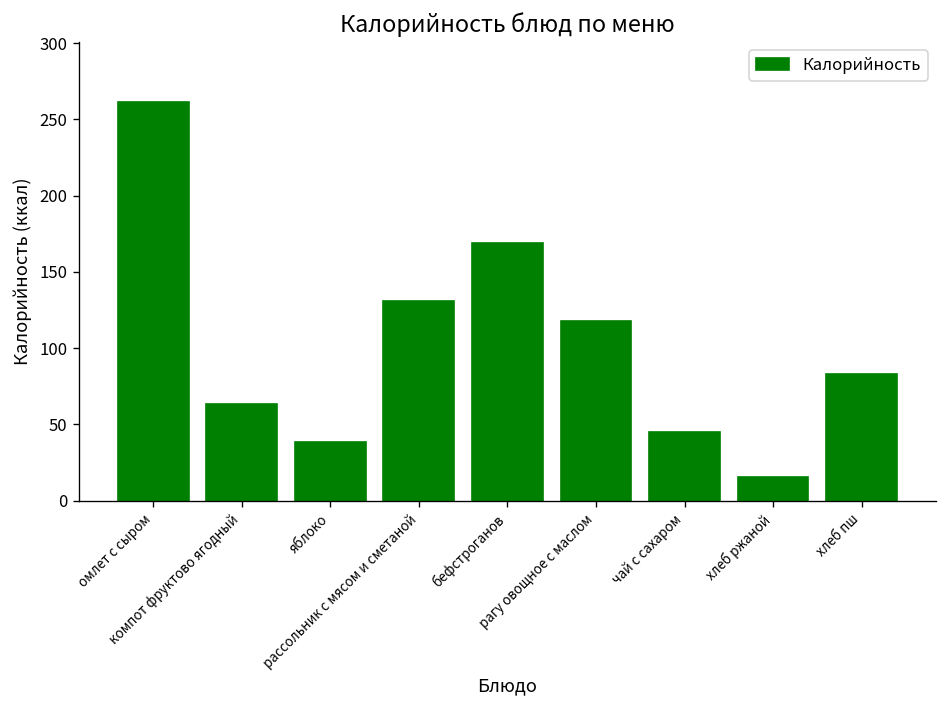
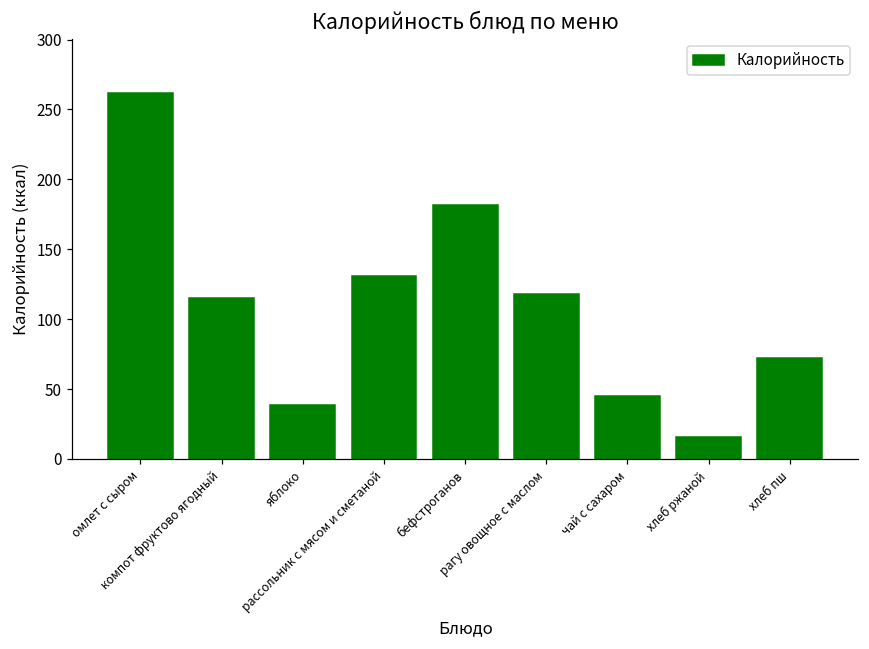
  {
    "омлет с сыром": 261,
-   "компот фруктово ягодный": 63,
+   "компот фруктово ягодный": 115,
    "яблоко": 38,
    "рассольник с мясом и сметаной": 131,
-   "бефстроганов": 169,
+   "бефстроганов": 182,
    "рагу овощное с маслом": 118,
    "чай с сахаром": 45,
    "хлеб ржаной": 16,
-   "хлеб пш": 83
+   "хлеб пш": 72
  }
